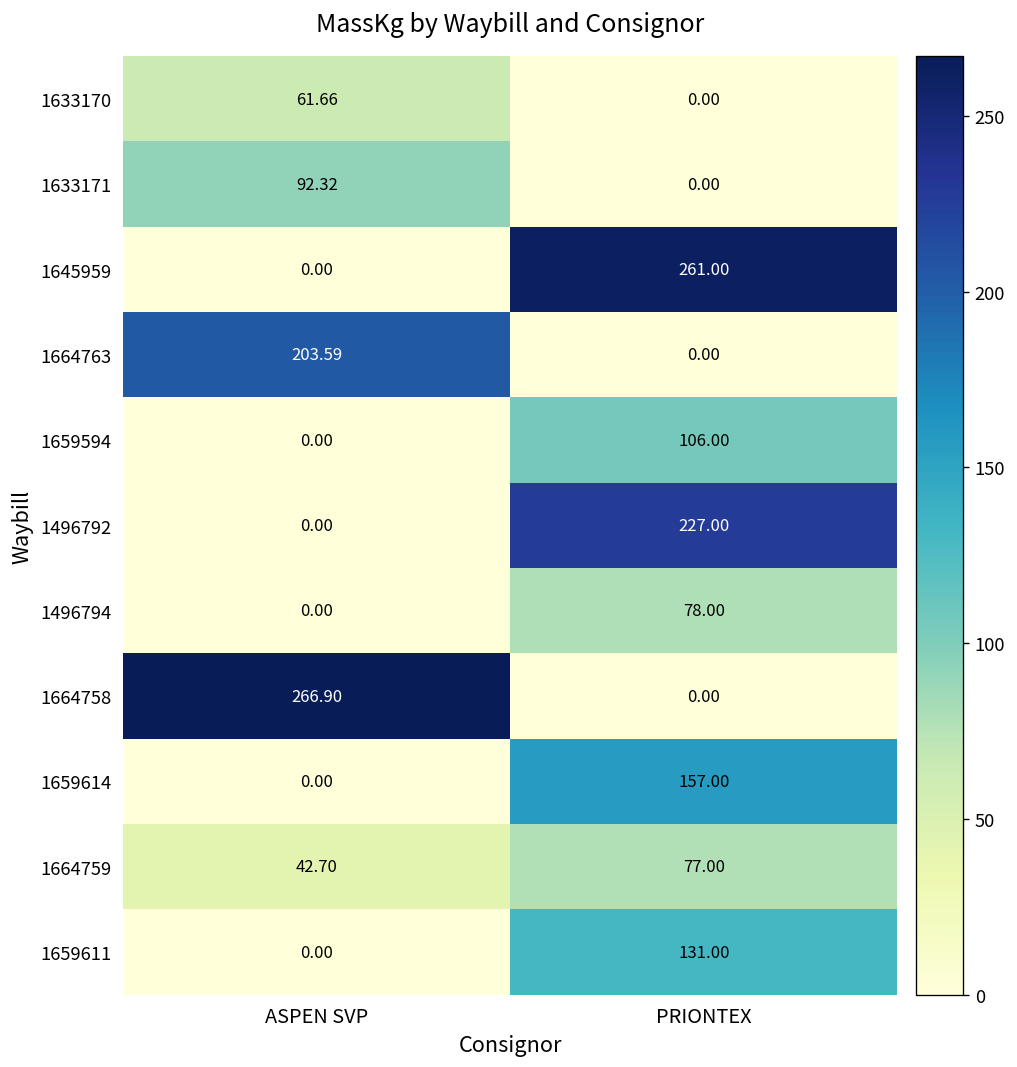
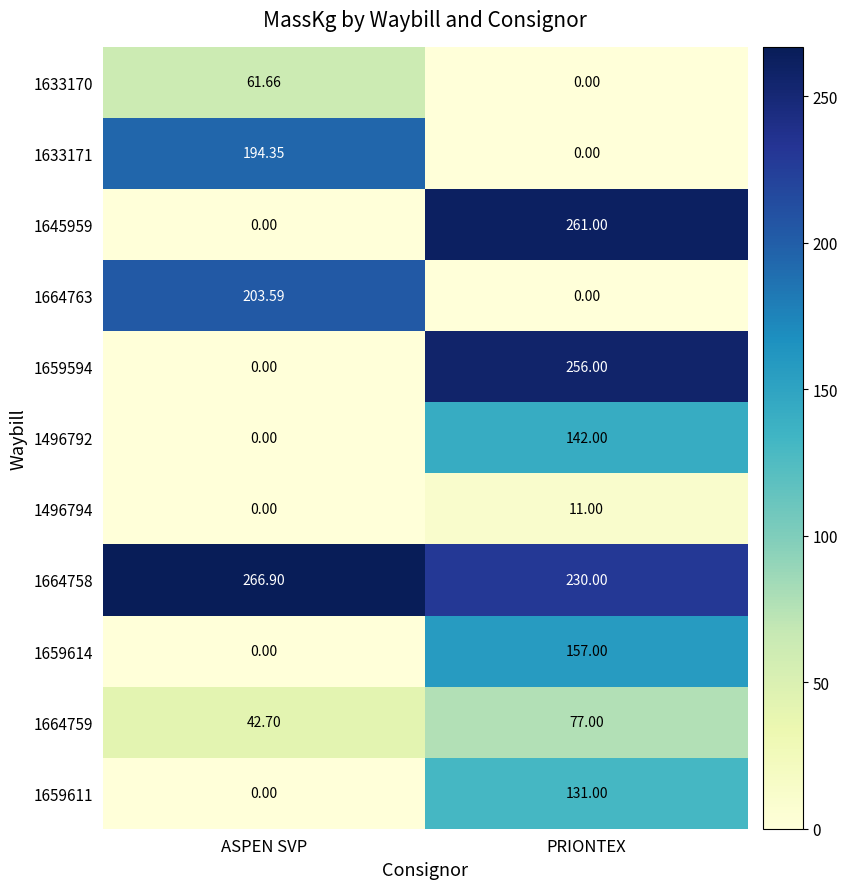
  {
    "1633170": {
      "ASPEN SVP": 61.66,
      "PRIONTEX": 0.00
    },
    "1633171": {
-     "ASPEN SVP": 92.32,
+     "ASPEN SVP": 194.35,
      "PRIONTEX": 0.00
    },
    "1645959": {
      "ASPEN SVP": 0.00,
      "PRIONTEX": 261.00
    },
    "1664763": {
      "ASPEN SVP": 203.59,
      "PRIONTEX": 0.00
    },
    "1659594": {
      "ASPEN SVP": 0.00,
-     "PRIONTEX": 106.00
+     "PRIONTEX": 256.00
    },
    "1496792": {
      "ASPEN SVP": 0.00,
-     "PRIONTEX": 227.00
+     "PRIONTEX": 142.00
    },
    "1496794": {
      "ASPEN SVP": 0.00,
-     "PRIONTEX": 78.00
+     "PRIONTEX": 11.00
    },
    "1664758": {
      "ASPEN SVP": 266.90,
-     "PRIONTEX": 0.00
+     "PRIONTEX": 230.00
    },
    "1659614": {
      "ASPEN SVP": 0.00,
      "PRIONTEX": 157.00
    },
    "1664759": {
      "ASPEN SVP": 42.70,
      "PRIONTEX": 77.00
    },
    "1659611": {
      "ASPEN SVP": 0.00,
      "PRIONTEX": 131.00
    }
  }
